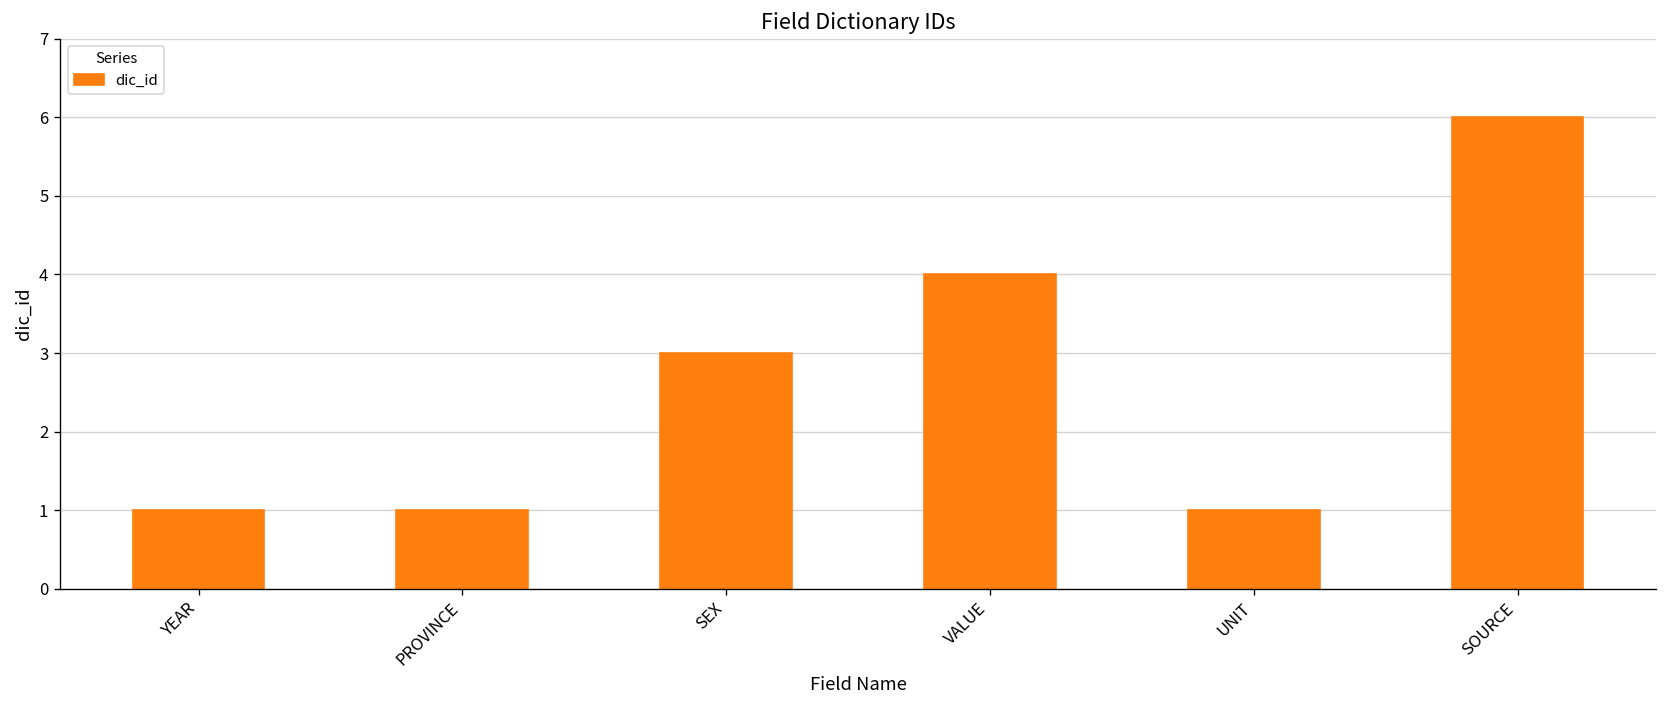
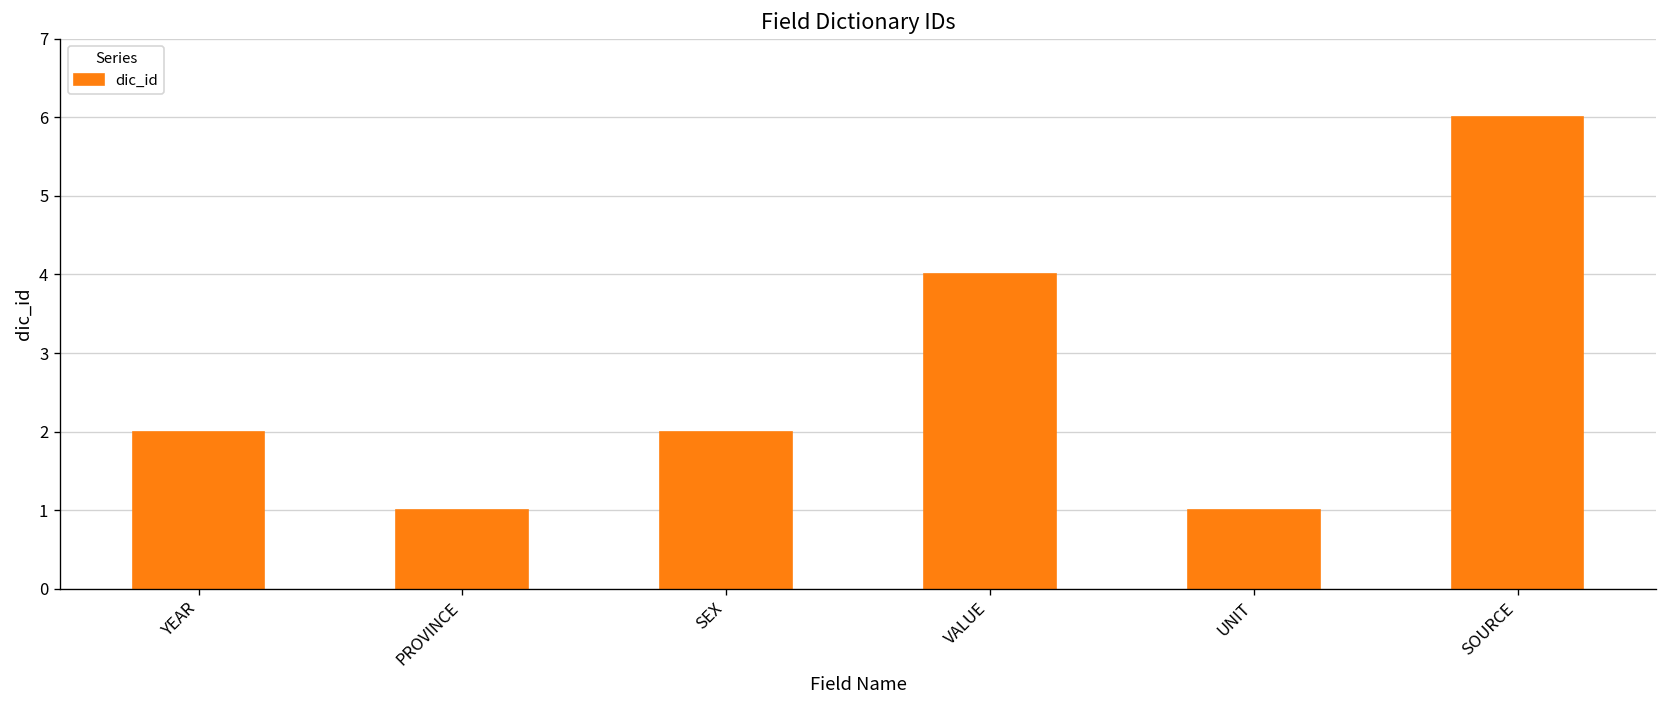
  {
-   "YEAR": 1,
+   "YEAR": 2,
    "PROVINCE": 1,
-   "SEX": 3,
+   "SEX": 2,
    "VALUE": 4,
    "UNIT": 1,
    "SOURCE": 6
  }
